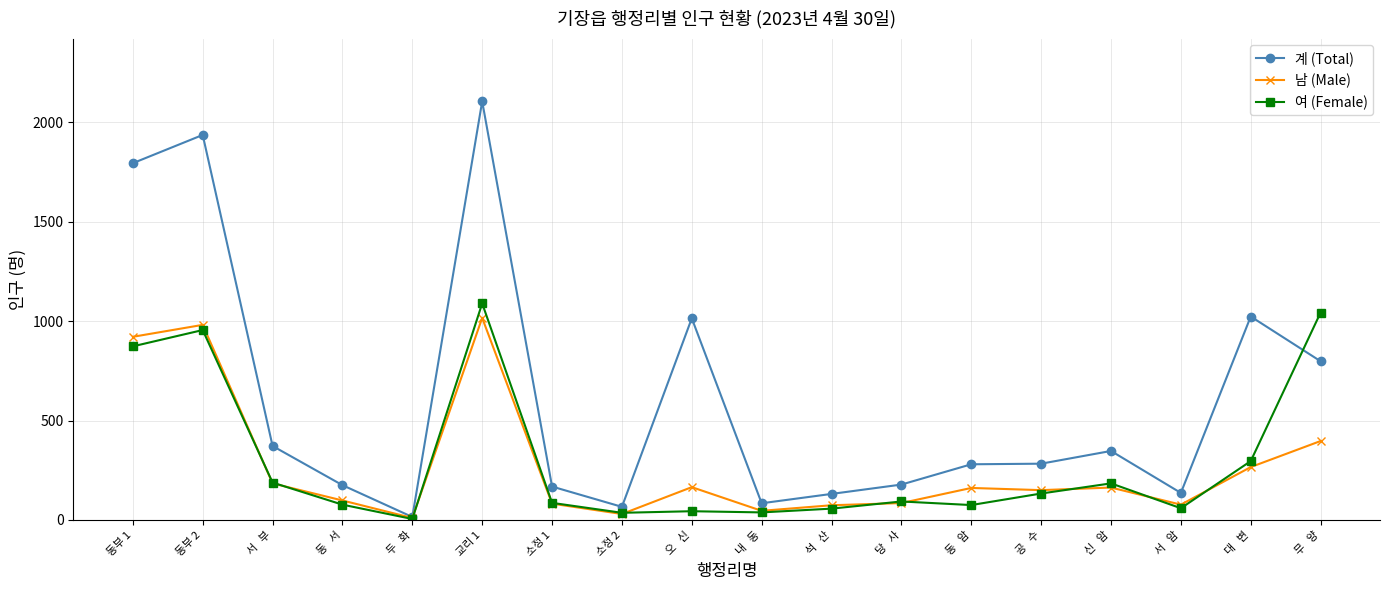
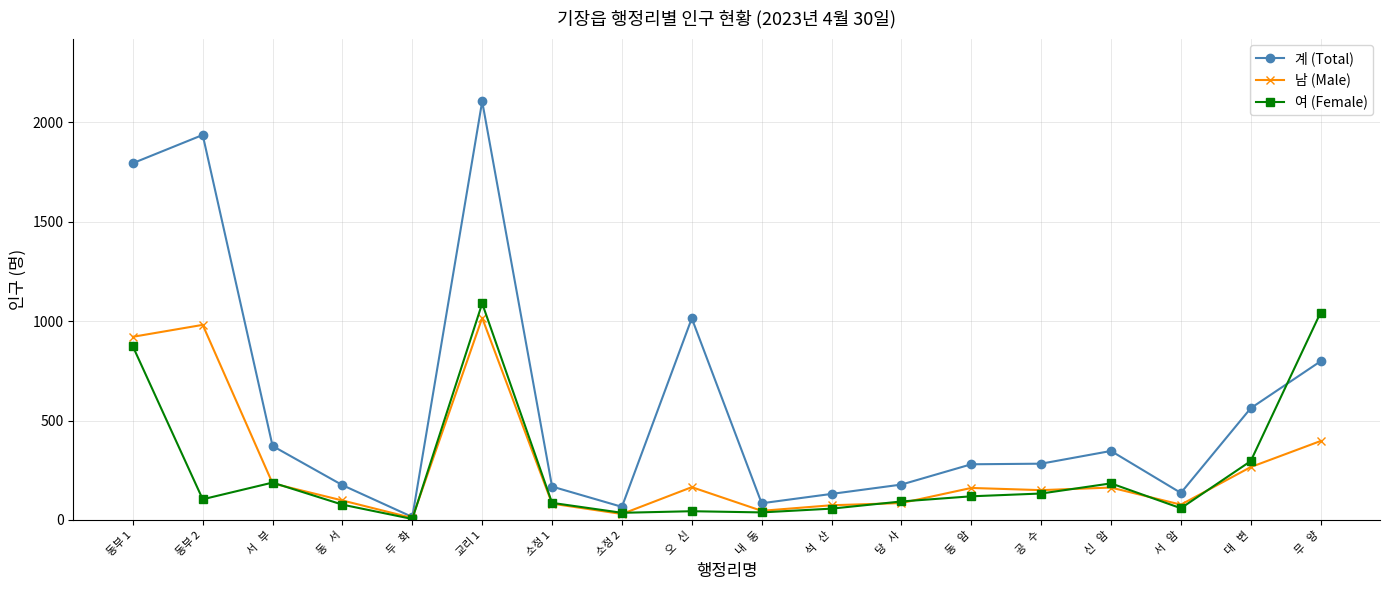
  {
    "계 (Total)": {
      "동부 1": 1790,
      "동부 2": 1940,
      "서 부": 370,
      "동 서": 180,
      "교리 1": 2110,
      "소정 1": 170,
      "소정 2": 70,
      "오 신": 1010,
      "내 동": 80,
      "석 산": 130,
      "당 사": 180,
      "동 암": 280,
      "공 수": 280,
      "신 암": 350,
      "서 암": 140,
-     "대 변": 1020,
+     "대 변": 560,
      "무 양": 800
    },
    "남 (Male)": {
      "동부 1": 920,
      "동부 2": 980,
      "동 서": 100,
      "교리 1": 1020,
      "오 신": 170,
      "석 산": 70,
      "동 암": 160,
      "공 수": 150,
      "신 암": 160,
      "서 암": 80,
      "대 변": 270,
      "무 양": 400
    },
    "여 (Female)": {
      "동부 1": 870,
-     "동부 2": 960,
+     "동부 2": 100,
      "동 서": 80,
      "교리 1": 1090,
      "오 신": 40,
      "석 산": 60,
-     "동 암": 80,
+     "동 암": 120,
      "공 수": 130,
      "신 암": 180,
      "서 암": 60,
      "대 변": 300,
      "무 양": 1040
    }
  }
